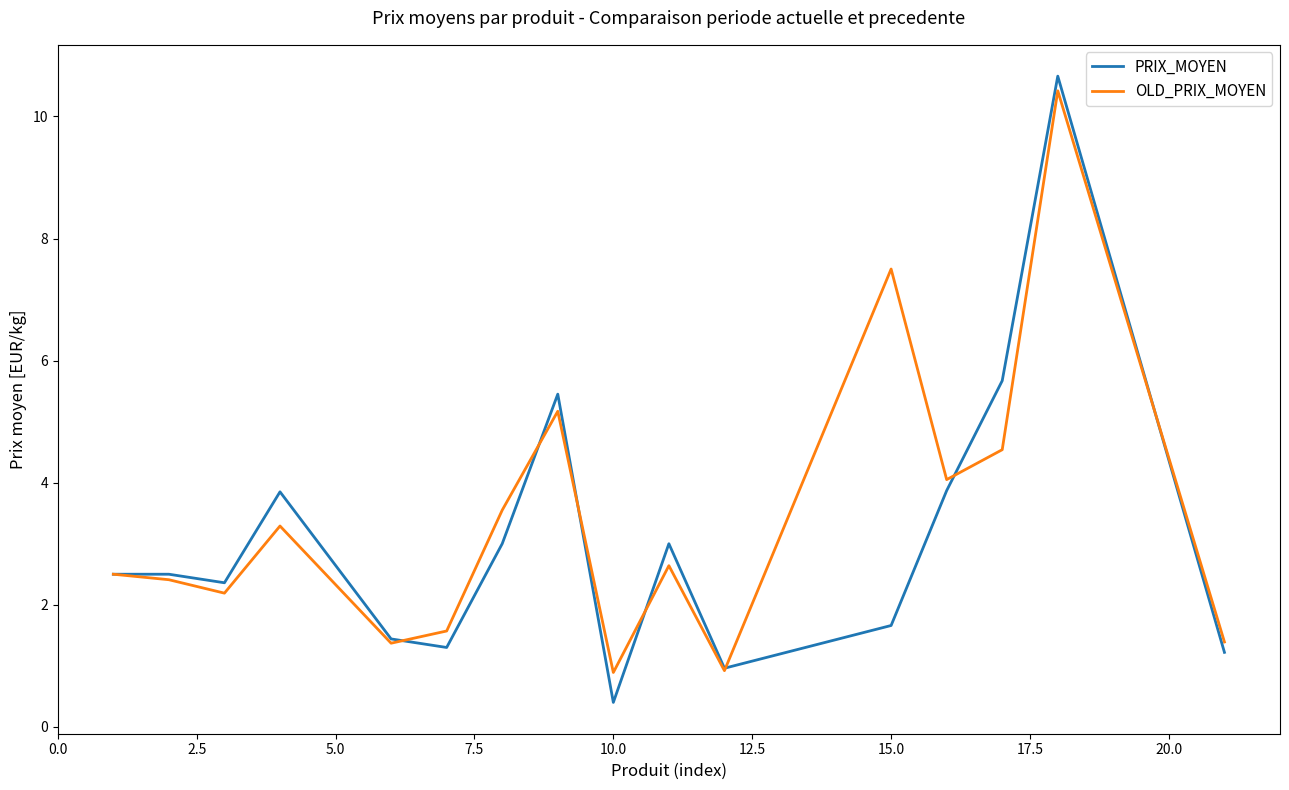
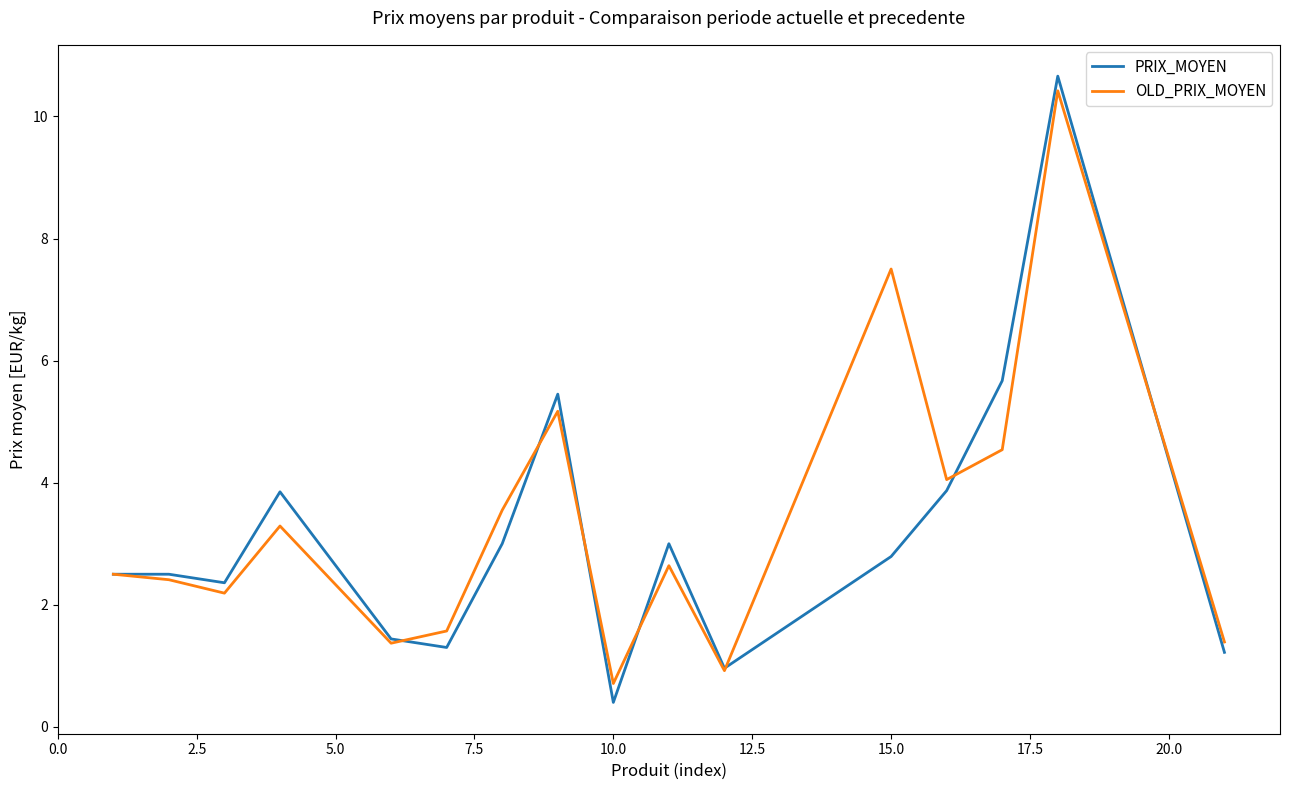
  {
    "PRIX_MOYEN": {
      "10.0": 0.4,
-     "15.0": 1.7
+     "15.0": 2.8
    },
    "OLD_PRIX_MOYEN": {
-     "10.0": 0.9,
+     "10.0": 0.7,
      "15.0": 7.5
    }
  }
